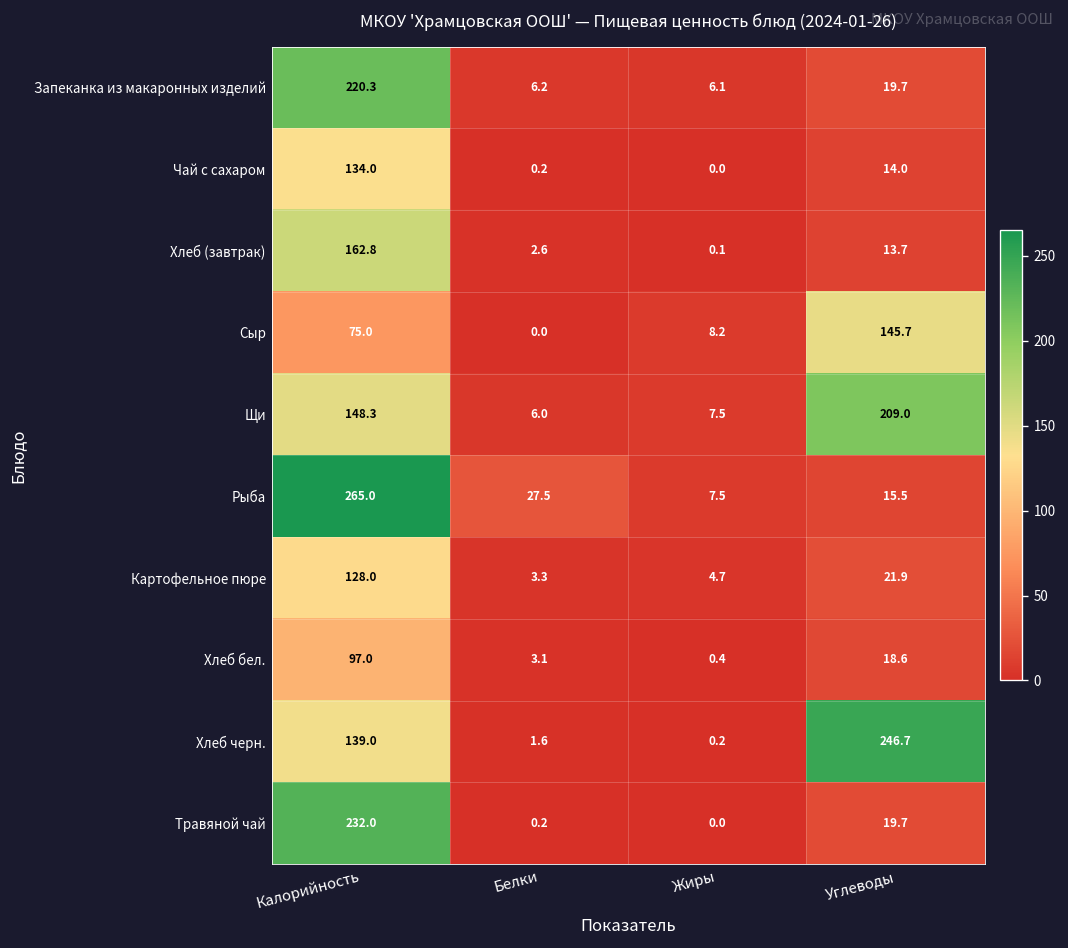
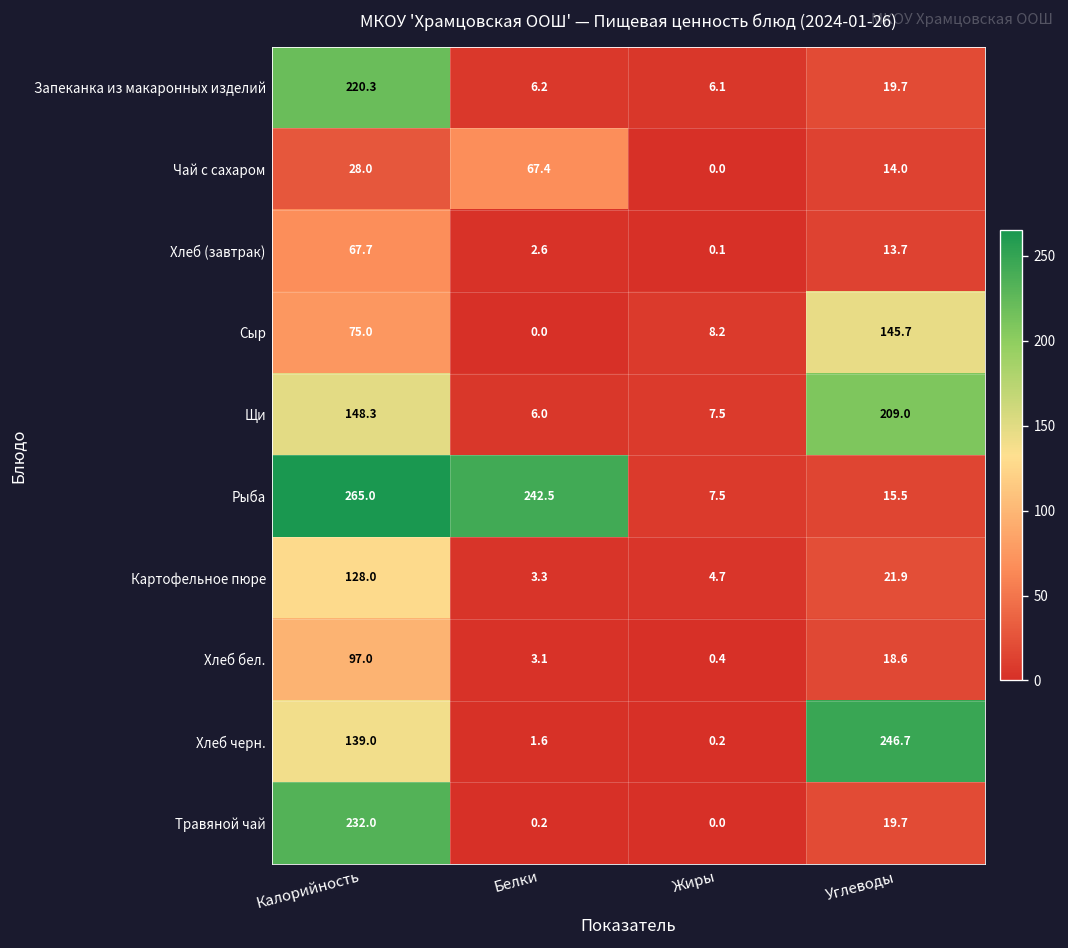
  {
    "Запеканка из макаронных изделий": {
      "Калорийность": 220.3,
      "Белки": 6.2,
      "Жиры": 6.1,
      "Углеводы": 19.7
    },
    "Чай с сахаром": {
-     "Калорийность": 134.0,
-     "Белки": 0.2,
+     "Калорийность": 28.0,
+     "Белки": 67.4,
      "Жиры": 0.0,
      "Углеводы": 14.0
    },
    "Хлеб (завтрак)": {
-     "Калорийность": 162.8,
+     "Калорийность": 67.7,
      "Белки": 2.6,
      "Жиры": 0.1,
      "Углеводы": 13.7
    },
    "Сыр": {
      "Калорийность": 75.0,
      "Белки": 0.0,
      "Жиры": 8.2,
      "Углеводы": 145.7
    },
    "Щи": {
      "Калорийность": 148.3,
      "Белки": 6.0,
      "Жиры": 7.5,
      "Углеводы": 209.0
    },
    "Рыба": {
      "Калорийность": 265.0,
-     "Белки": 27.5,
+     "Белки": 242.5,
      "Жиры": 7.5,
      "Углеводы": 15.5
    },
    "Картофельное пюре": {
      "Калорийность": 128.0,
      "Белки": 3.3,
      "Жиры": 4.7,
      "Углеводы": 21.9
    },
    "Хлеб бел.": {
      "Калорийность": 97.0,
      "Белки": 3.1,
      "Жиры": 0.4,
      "Углеводы": 18.6
    },
    "Хлеб черн.": {
      "Калорийность": 139.0,
      "Белки": 1.6,
      "Жиры": 0.2,
      "Углеводы": 246.7
    },
    "Травяной чай": {
      "Калорийность": 232.0,
      "Белки": 0.2,
      "Жиры": 0.0,
      "Углеводы": 19.7
    }
  }
